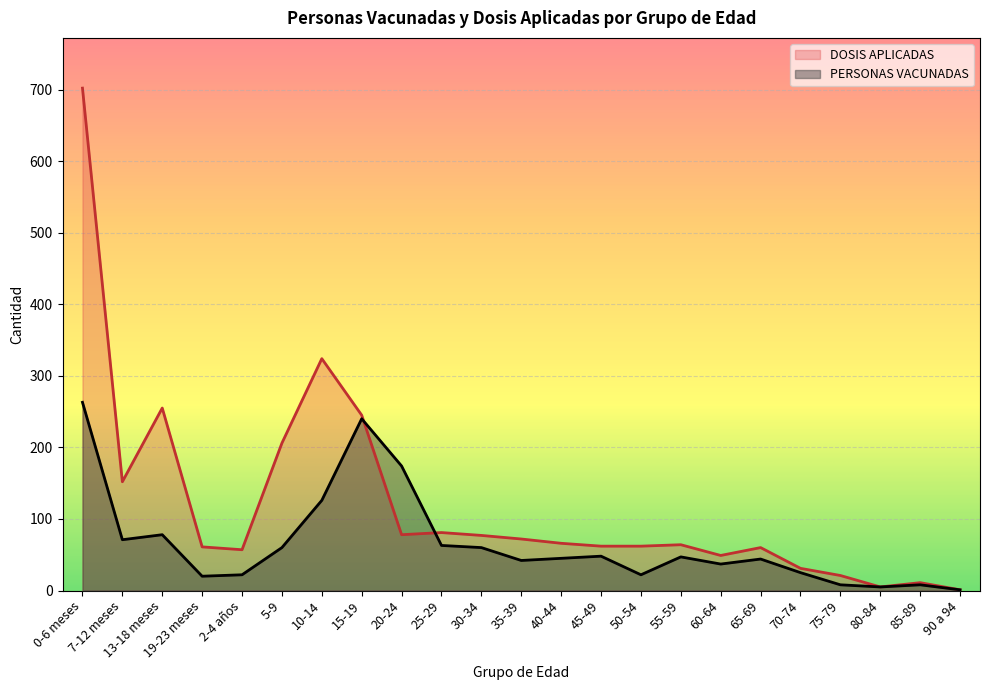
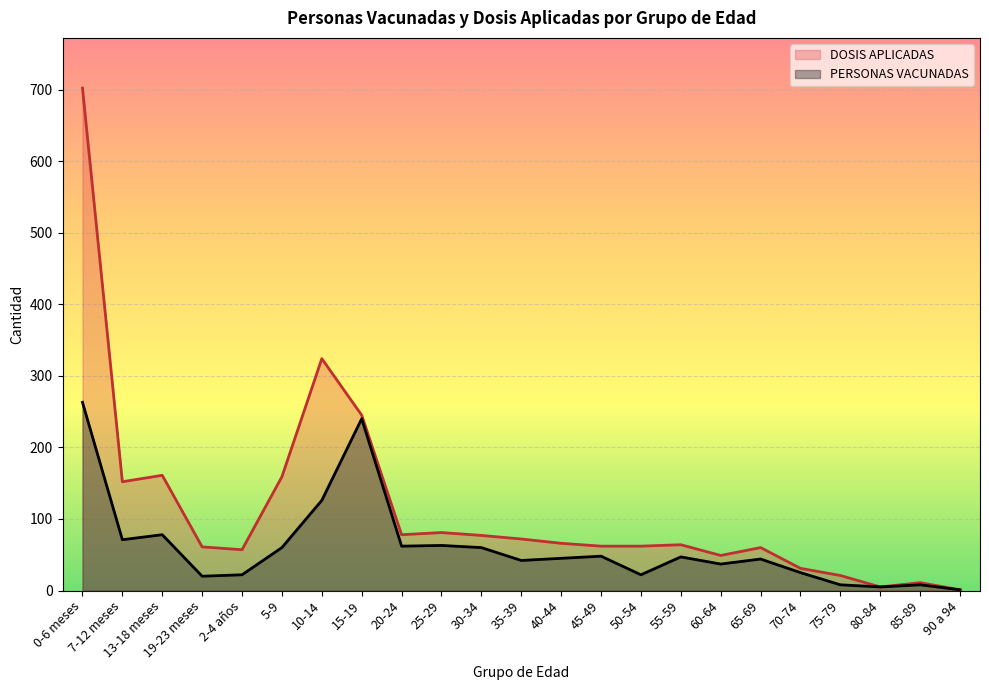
  {
    "DOSIS APLICADAS": {
      "0-6 meses": 700,
      "7-12 meses": 150,
-     "13-18 meses": 260,
+     "13-18 meses": 160,
      "19-23 meses": 60,
      "2-4 años": 60,
-     "5-9": 210,
+     "5-9": 160,
      "10-14": 320,
      "15-19": 250,
      "20-24": 80,
      "25-29": 80,
      "30-34": 80,
      "35-39": 70,
      "40-44": 70,
      "45-49": 60,
      "50-54": 60,
      "55-59": 60,
      "60-64": 50,
      "65-69": 60,
      "70-74": 30,
      "75-79": 20
    },
    "PERSONAS VACUNADAS": {
      "0-6 meses": 260,
      "7-12 meses": 70,
      "13-18 meses": 80,
      "19-23 meses": 20,
      "2-4 años": 20,
      "5-9": 60,
      "10-14": 130,
      "15-19": 240,
-     "20-24": 170,
+     "20-24": 60,
      "25-29": 60,
      "30-34": 60,
      "35-39": 40,
      "40-44": 50,
      "45-49": 50,
      "50-54": 20,
      "55-59": 50,
      "60-64": 40,
      "65-69": 40,
      "70-74": 30,
      "75-79": 10
    }
  }
